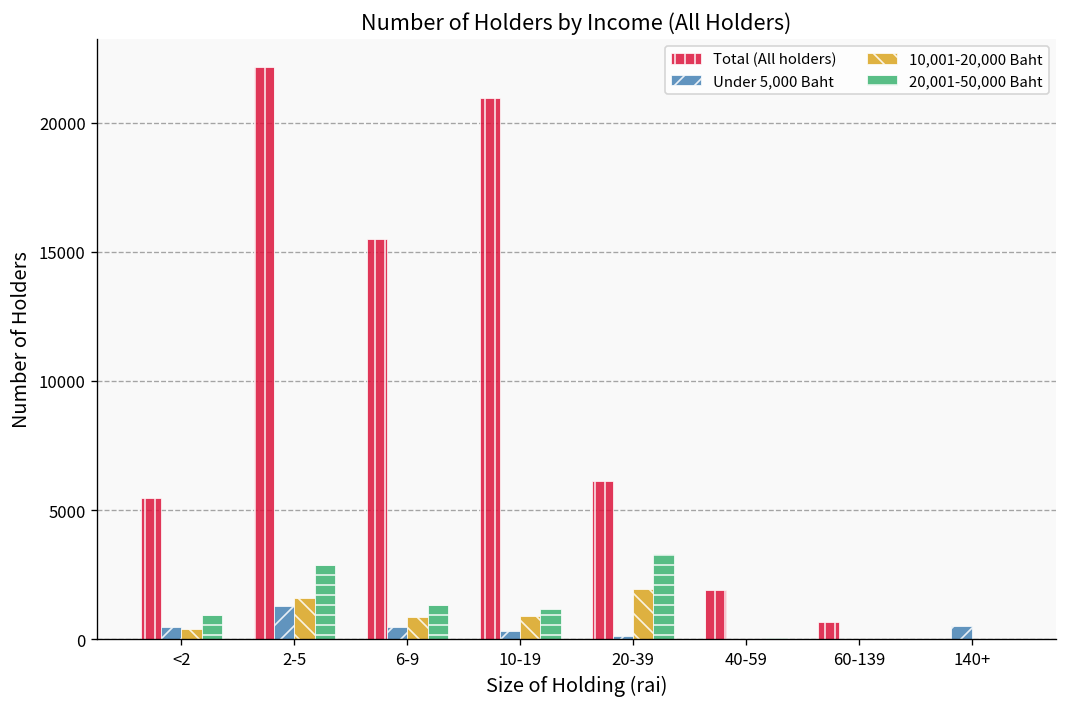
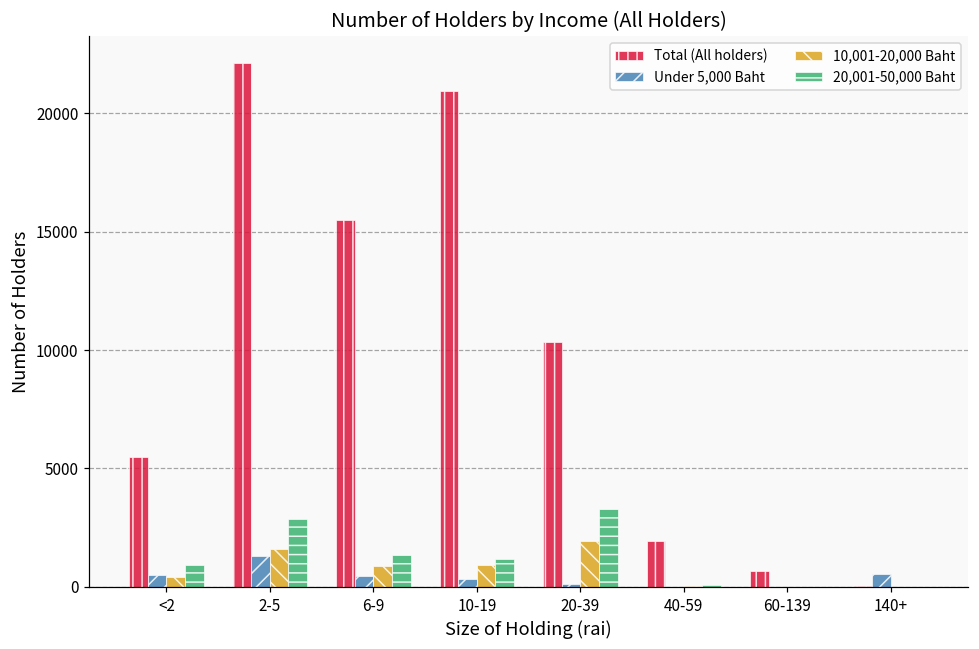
  {
    "Total (All holders)": {
      "<2": 5500,
      "2-5": 22100,
      "6-9": 15500,
      "10-19": 21000,
-     "20-39": 6100,
+     "20-39": 10400,
      "40-59": 1900,
      "60-139": 700
    },
    "Under 5,000 Baht": {
      "<2": 500,
      "2-5": 1300,
      "6-9": 500,
      "10-19": 300,
      "140+": 500
    },
    "10,001-20,000 Baht": {
      "<2": 400,
      "2-5": 1600,
      "6-9": 900,
      "10-19": 900,
      "20-39": 1900,
      "140+": 0
    },
    "20,001-50,000 Baht": {
      "<2": 900,
      "2-5": 2900,
      "6-9": 1300,
      "10-19": 1200,
      "20-39": 3300,
      "140+": 0
    }
  }
